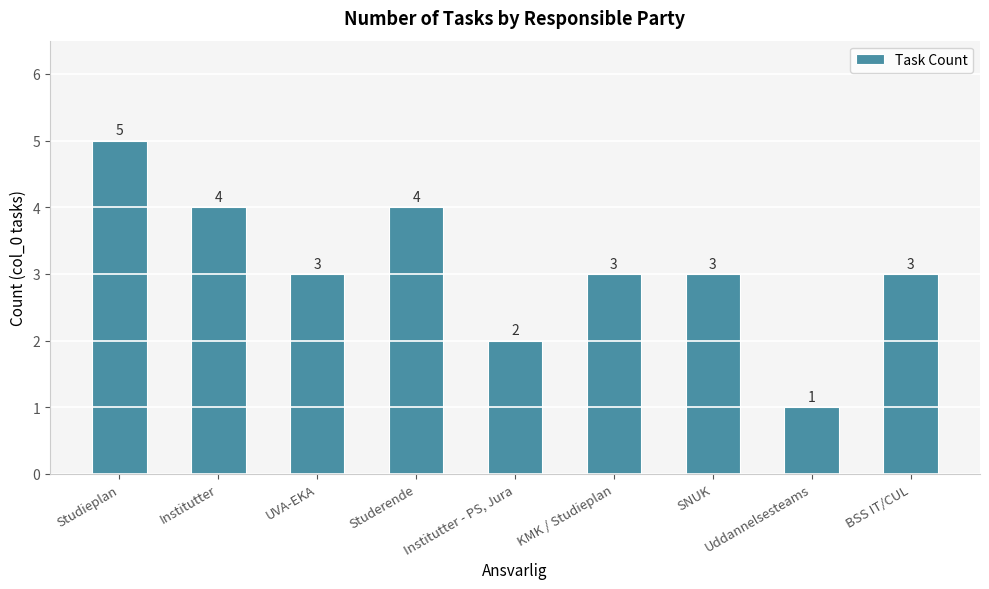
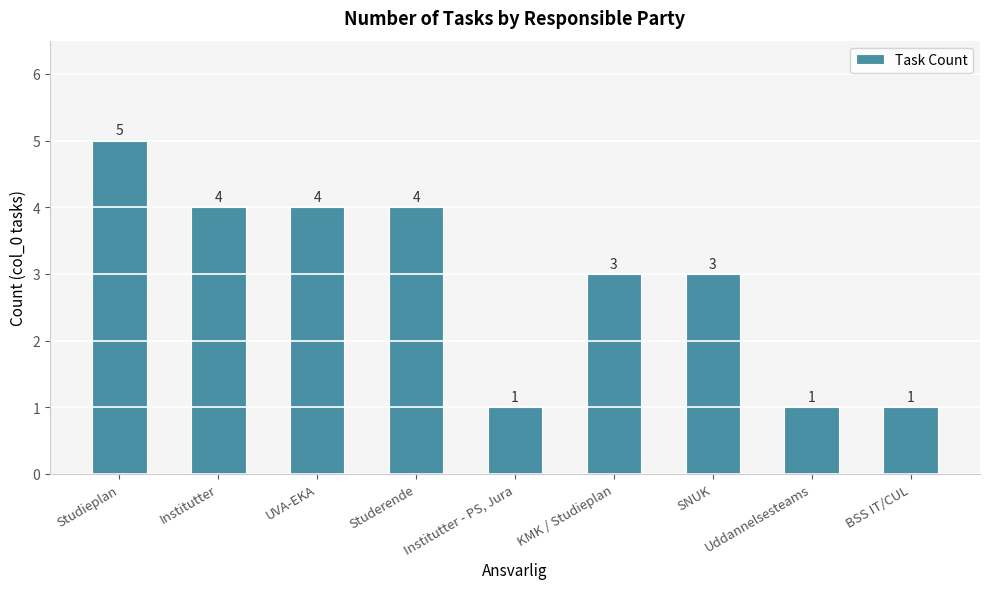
  {
    "Studieplan": 5,
    "Institutter": 4,
-   "UVA-EKA": 3,
+   "UVA-EKA": 4,
    "Studerende": 4,
-   "Institutter - PS, Jura": 2,
+   "Institutter - PS, Jura": 1,
    "KMK / Studieplan": 3,
    "SNUK": 3,
    "Uddannelsesteams": 1,
-   "BSS IT/CUL": 3
+   "BSS IT/CUL": 1
  }
